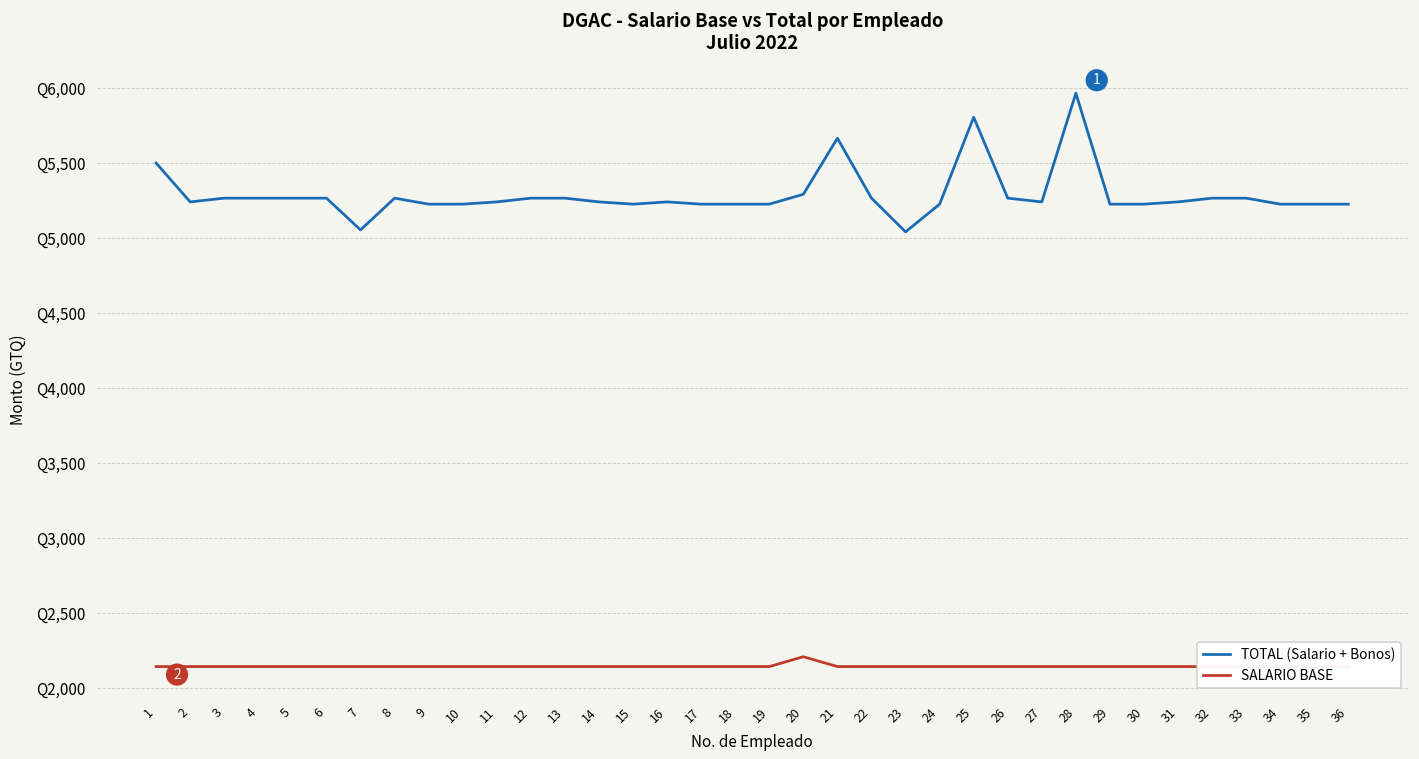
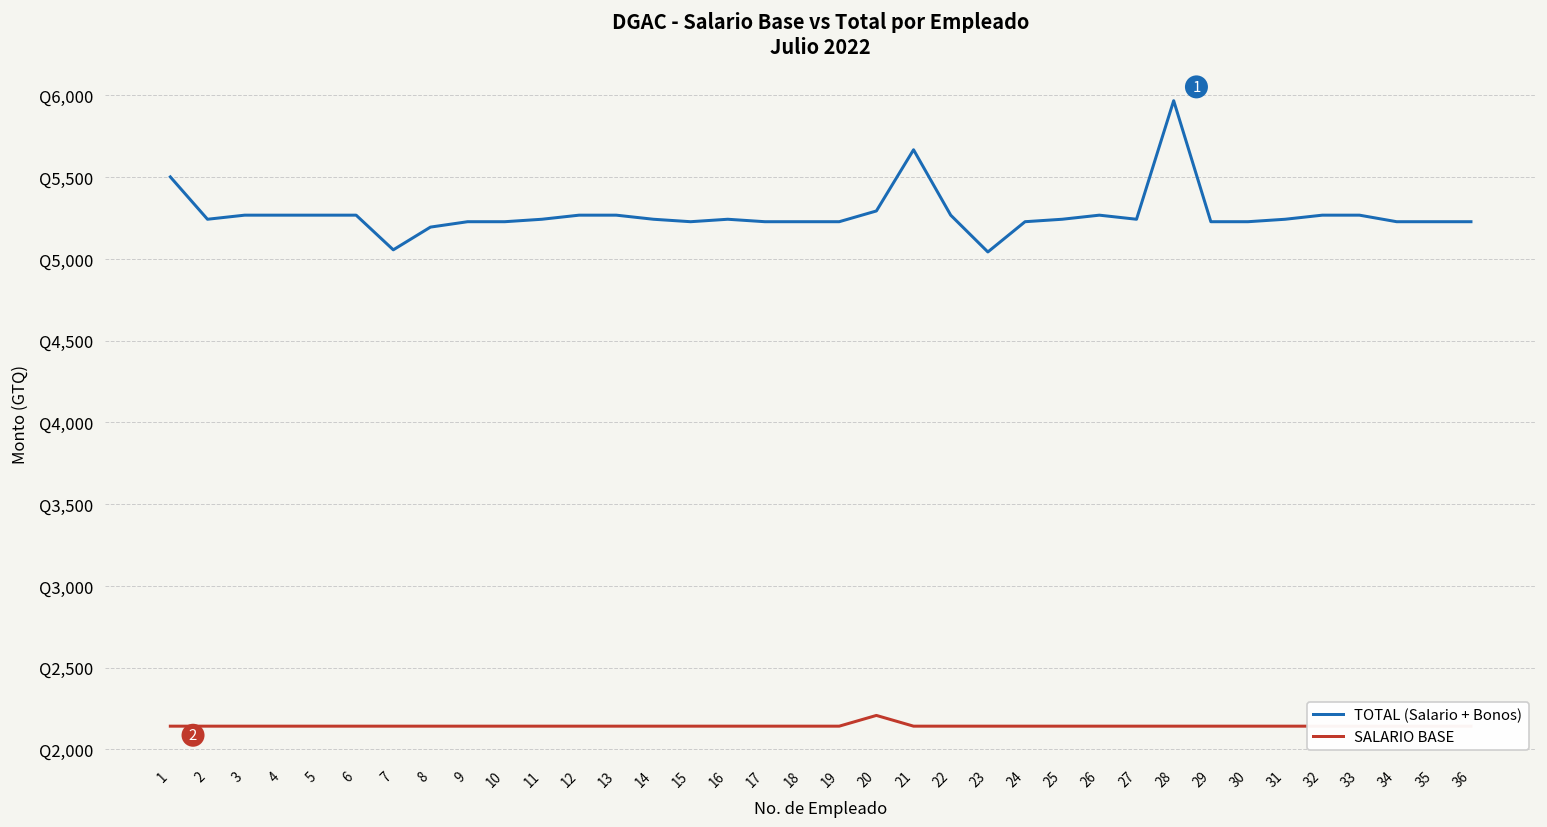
  {
    "TOTAL (Salario + Bonos)": {
      "1": "Q5,500",
      "2": "Q5,240",
      "3": "Q5,270",
      "4": "Q5,270",
      "5": "Q5,270",
      "6": "Q5,270",
      "7": "Q5,060",
-     "8": "Q5,270",
+     "8": "Q5,190",
      "9": "Q5,230",
      "10": "Q5,230",
      "11": "Q5,240",
      "12": "Q5,270",
      "13": "Q5,270",
      "14": "Q5,240",
      "15": "Q5,230",
      "16": "Q5,240",
      "17": "Q5,230",
      "18": "Q5,230",
      "19": "Q5,230",
      "20": "Q5,290",
      "21": "Q5,670",
      "22": "Q5,270",
      "23": "Q5,040",
      "24": "Q5,230",
-     "25": "Q5,810",
+     "25": "Q5,240",
      "26": "Q5,270",
      "27": "Q5,240",
      "29": "Q5,230",
      "30": "Q5,230",
      "31": "Q5,240",
      "32": "Q5,270",
      "33": "Q5,270",
      "34": "Q5,230",
      "35": "Q5,230",
      "36": "Q5,230"
    },
    "SALARIO BASE": {
      "1": "Q2,140",
      "3": "Q2,140",
      "4": "Q2,140",
      "5": "Q2,140",
      "6": "Q2,140",
      "7": "Q2,140",
      "8": "Q2,140",
      "9": "Q2,140",
      "10": "Q2,140",
      "11": "Q2,140",
      "12": "Q2,140",
      "13": "Q2,140",
      "14": "Q2,140",
      "15": "Q2,140",
      "16": "Q2,140",
      "17": "Q2,140",
      "18": "Q2,140",
      "19": "Q2,140",
      "20": "Q2,210",
      "21": "Q2,140",
      "22": "Q2,140",
      "23": "Q2,140",
      "24": "Q2,140",
      "25": "Q2,140",
      "26": "Q2,140",
      "27": "Q2,140",
      "28": "Q2,140",
      "29": "Q2,140",
      "30": "Q2,140",
      "31": "Q2,140"
    }
  }
